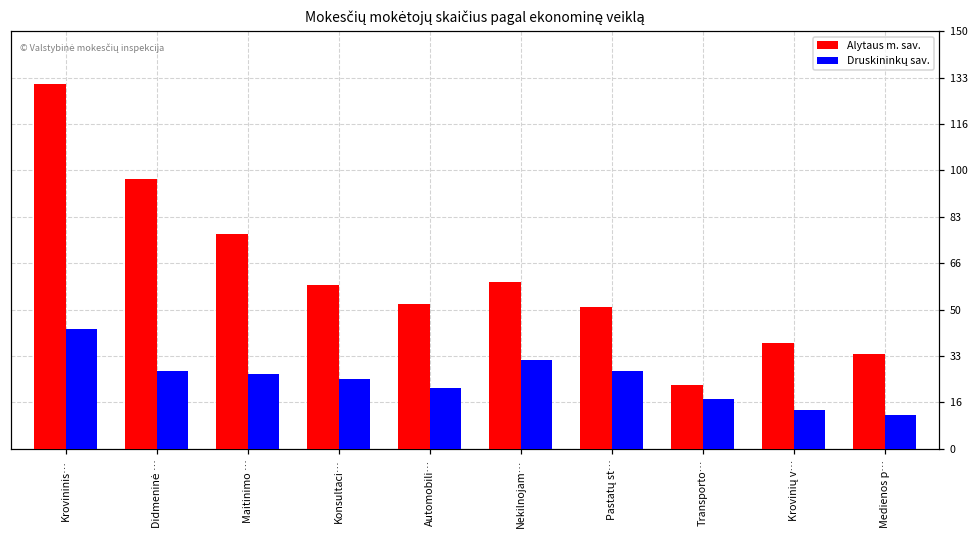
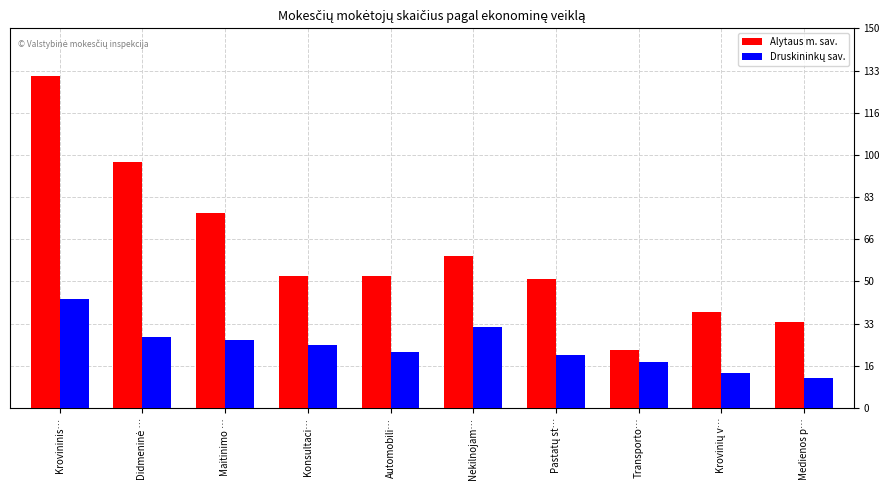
  {
    "Alytaus m. sav.": {
      "Krovininis…": 131,
      "Didmeninė …": 97,
      "Maitinimo …": 77,
-     "Konsultaci…": 59,
+     "Konsultaci…": 52,
      "Automobili…": 52,
      "Nekilnojam…": 60,
      "Pastatų st…": 51,
      "Transporto…": 23,
      "Krovinių v…": 38,
      "Medienos p…": 34
    },
    "Druskininkų sav.": {
      "Krovininis…": 43,
      "Didmeninė …": 28,
      "Maitinimo …": 27,
      "Konsultaci…": 25,
      "Automobili…": 22,
      "Nekilnojam…": 32,
-     "Pastatų st…": 28,
+     "Pastatų st…": 21,
      "Transporto…": 18,
      "Krovinių v…": 14,
      "Medienos p…": 12
    }
  }
